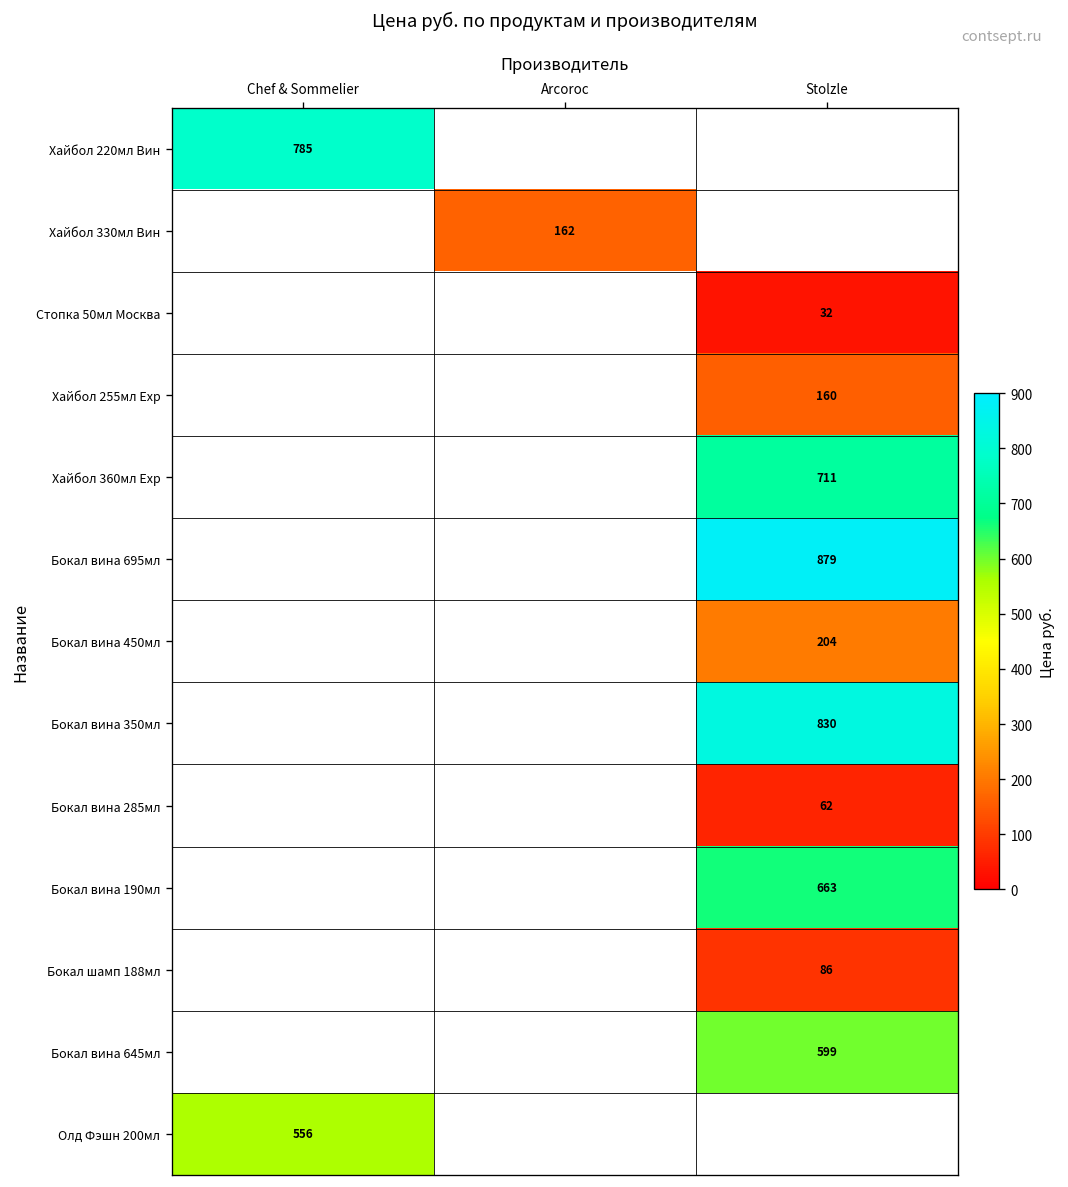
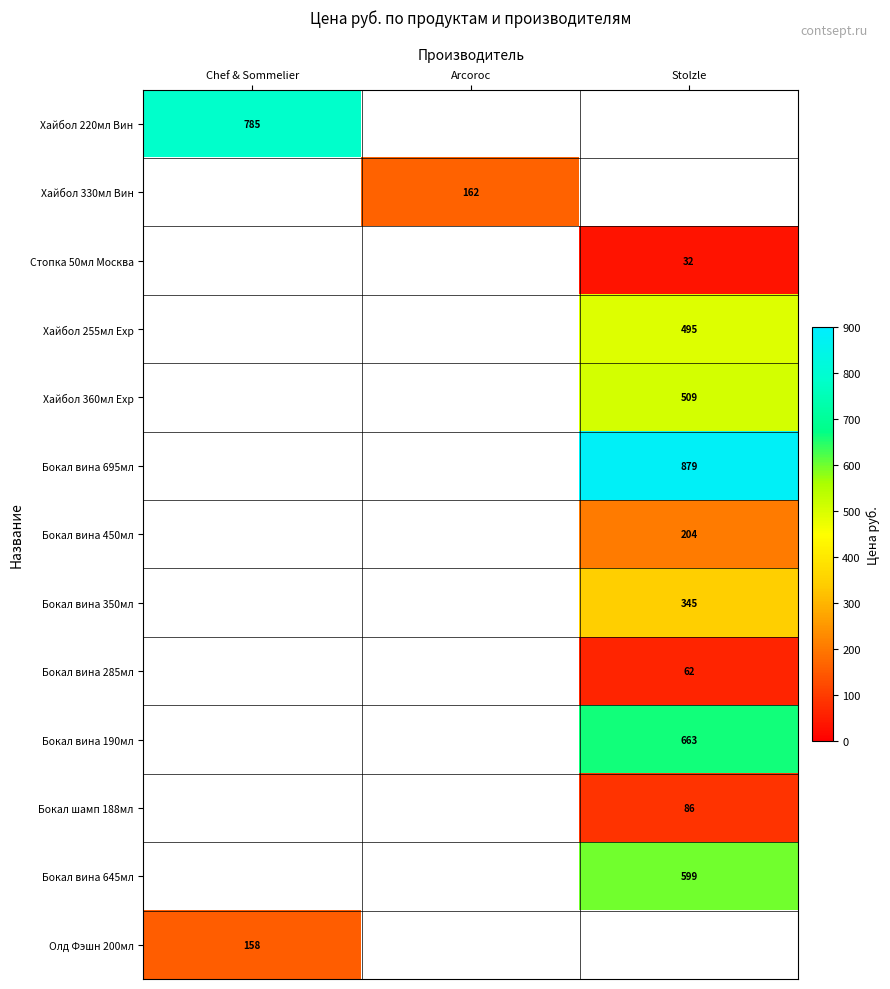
  {
    "Хайбол 220мл Вин": {
      "Chef & Sommelier": 785
    },
    "Хайбол 330мл Вин": {
      "Arcoroc": 162
    },
    "Стопка 50мл Москва": {
      "Stolzle": 32
    },
    "Хайбол 255мл Exp": {
-     "Stolzle": 160
+     "Stolzle": 495
    },
    "Хайбол 360мл Exp": {
-     "Stolzle": 711
+     "Stolzle": 509
    },
    "Бокал вина 695мл": {
      "Stolzle": 879
    },
    "Бокал вина 450мл": {
      "Stolzle": 204
    },
    "Бокал вина 350мл": {
-     "Stolzle": 830
+     "Stolzle": 345
    },
    "Бокал вина 285мл": {
      "Stolzle": 62
    },
    "Бокал вина 190мл": {
      "Stolzle": 663
    },
    "Бокал шамп 188мл": {
      "Stolzle": 86
    },
    "Бокал вина 645мл": {
      "Stolzle": 599
    },
    "Олд Фэшн 200мл": {
-     "Chef & Sommelier": 556
+     "Chef & Sommelier": 158
    }
  }
